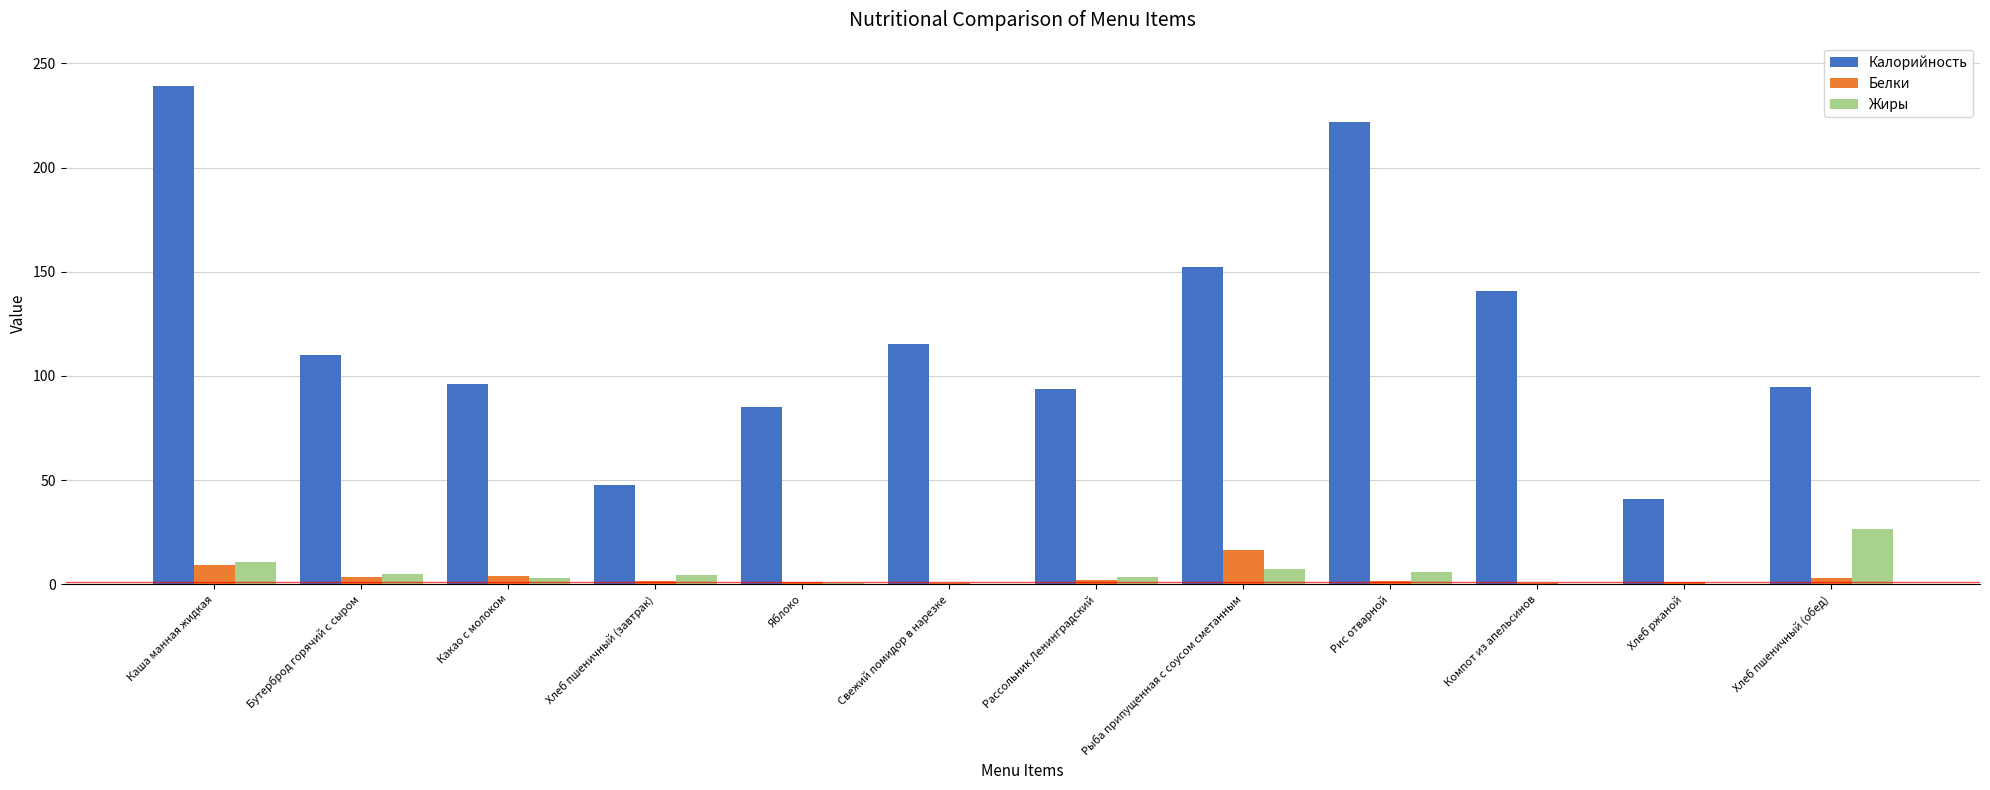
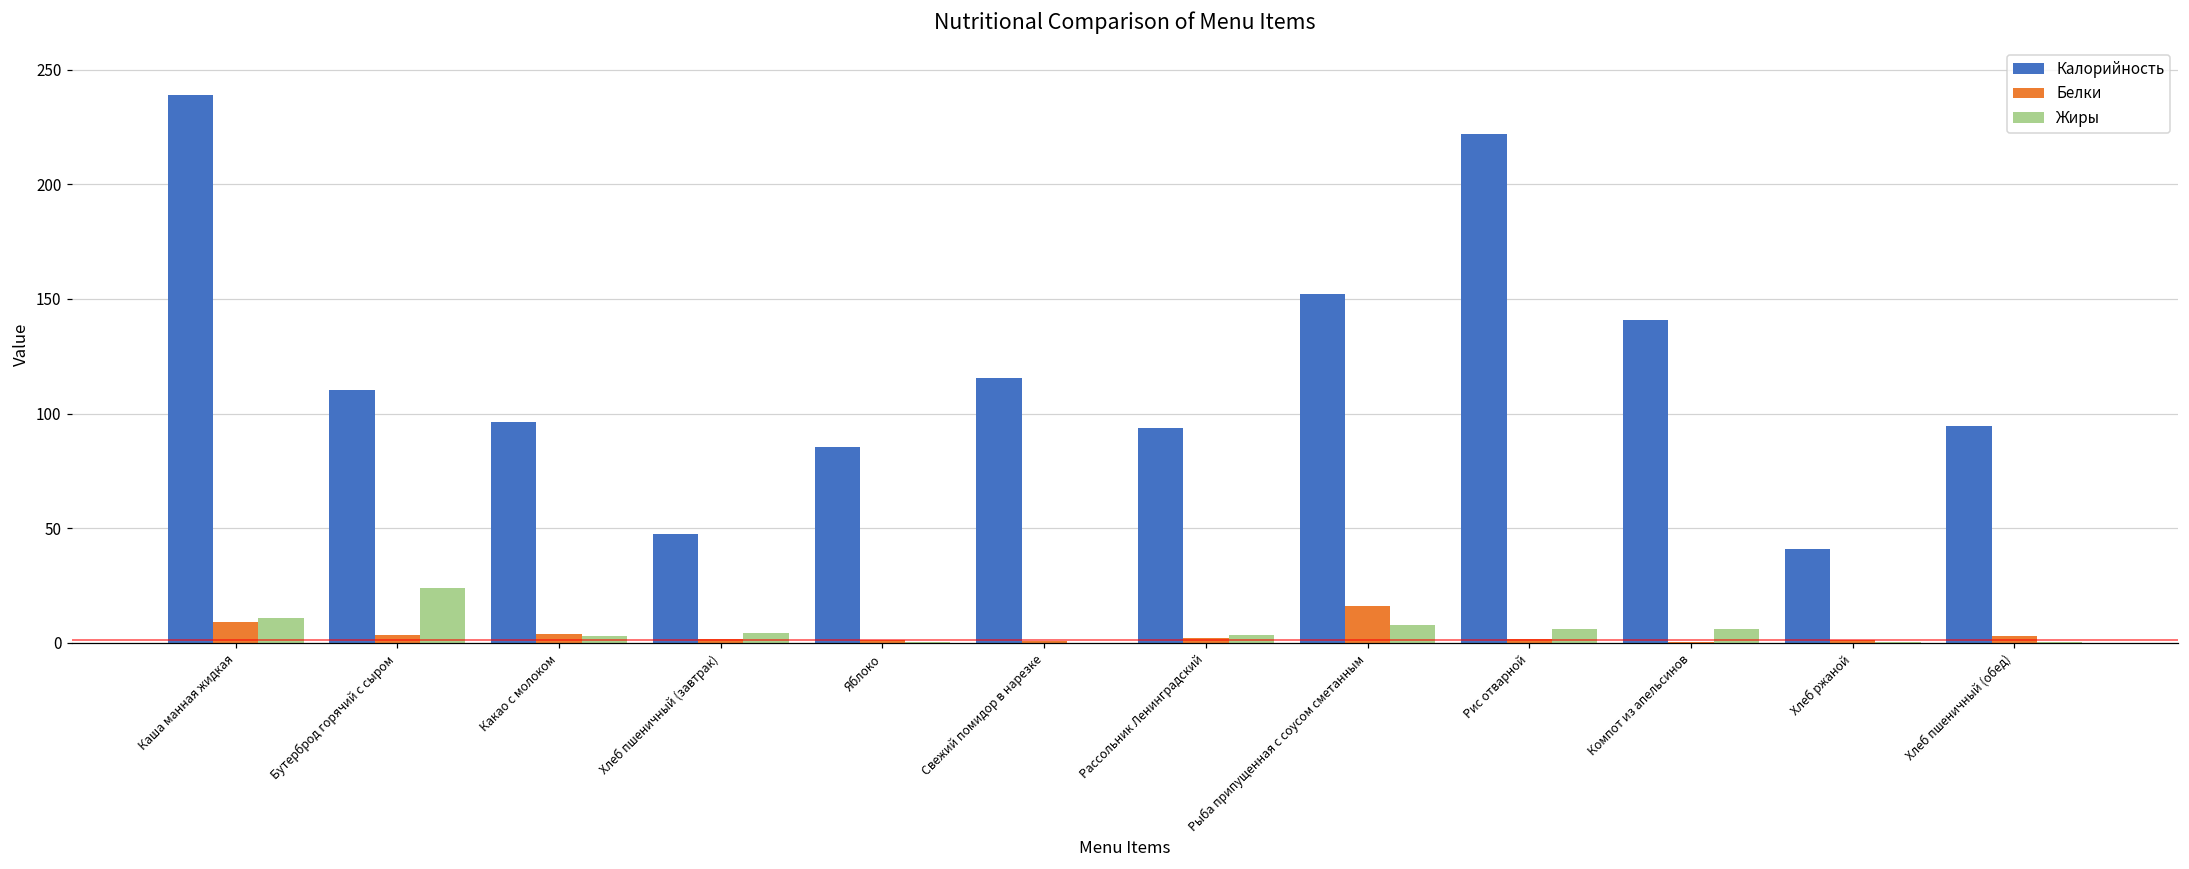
  {
    "Калорийность": {
      "Каша манная жидкая": 239,
      "Бутерброд горячий с сыром": 110,
      "Какао с молоком": 96,
      "Хлеб пшеничный (завтрак)": 47,
      "Яблоко": 85,
      "Свежий помидор в нарезке": 116,
      "Рассольник Ленинградский": 94,
      "Рыба припущенная с соусом сметанным": 152,
      "Рис отварной": 222,
      "Компот из апельсинов": 141,
      "Хлеб ржаной": 41,
      "Хлеб пшеничный (обед)": 95
    },
    "Белки": {
      "Каша манная жидкая": 9,
      "Бутерброд горячий с сыром": 4,
      "Какао с молоком": 4,
      "Хлеб пшеничный (завтрак)": 2,
      "Яблоко": 1,
      "Рассольник Ленинградский": 2,
      "Рыба припущенная с соусом сметанным": 16,
      "Рис отварной": 2,
      "Хлеб ржаной": 1,
      "Хлеб пшеничный (обед)": 3
    },
    "Жиры": {
      "Каша манная жидкая": 11,
-     "Бутерброд горячий с сыром": 5,
+     "Бутерброд горячий с сыром": 24,
      "Какао с молоком": 3,
      "Хлеб пшеничный (завтрак)": 4,
      "Свежий помидор в нарезке": 0,
      "Рассольник Ленинградский": 3,
      "Рыба припущенная с соусом сметанным": 8,
      "Рис отварной": 6,
-     "Компот из апельсинов": 0,
-     "Хлеб пшеничный (обед)": 26
+     "Компот из апельсинов": 6,
+     "Хлеб пшеничный (обед)": 0
    }
  }
